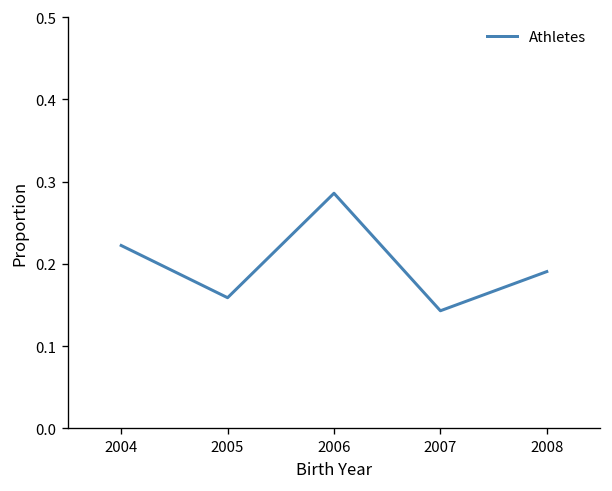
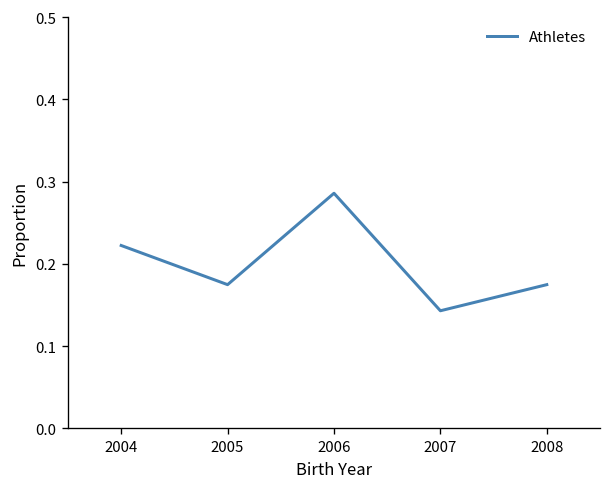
  {
    "2004": 0.22,
-   "2005": 0.16,
+   "2005": 0.17,
    "2006": 0.29,
    "2007": 0.14,
-   "2008": 0.19
+   "2008": 0.17
  }
